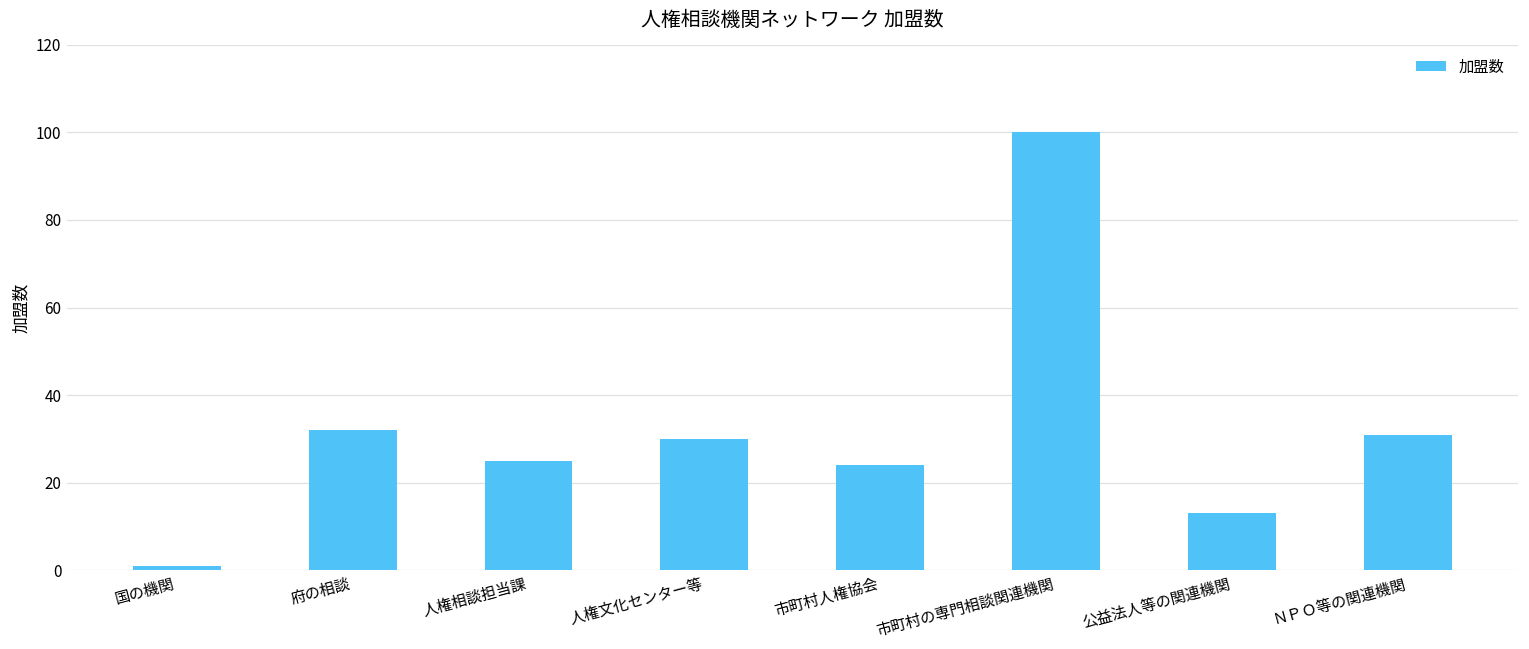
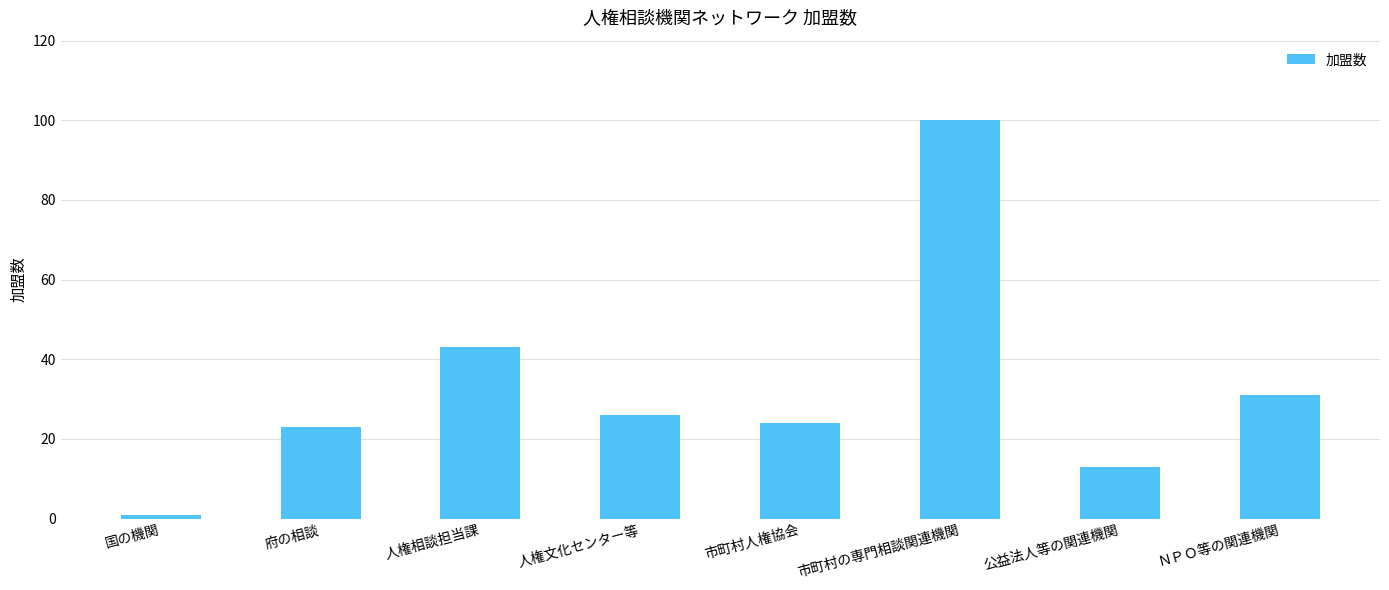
  {
    "国の機関": 1,
-   "府の相談": 32,
-   "人権相談担当課": 25,
-   "人権文化センター等": 30,
+   "府の相談": 23,
+   "人権相談担当課": 43,
+   "人権文化センター等": 26,
    "市町村人権協会": 24,
    "市町村の専門相談関連機関": 100,
    "公益法人等の関連機関": 13,
    "ＮＰＯ等の関連機関": 31
  }
